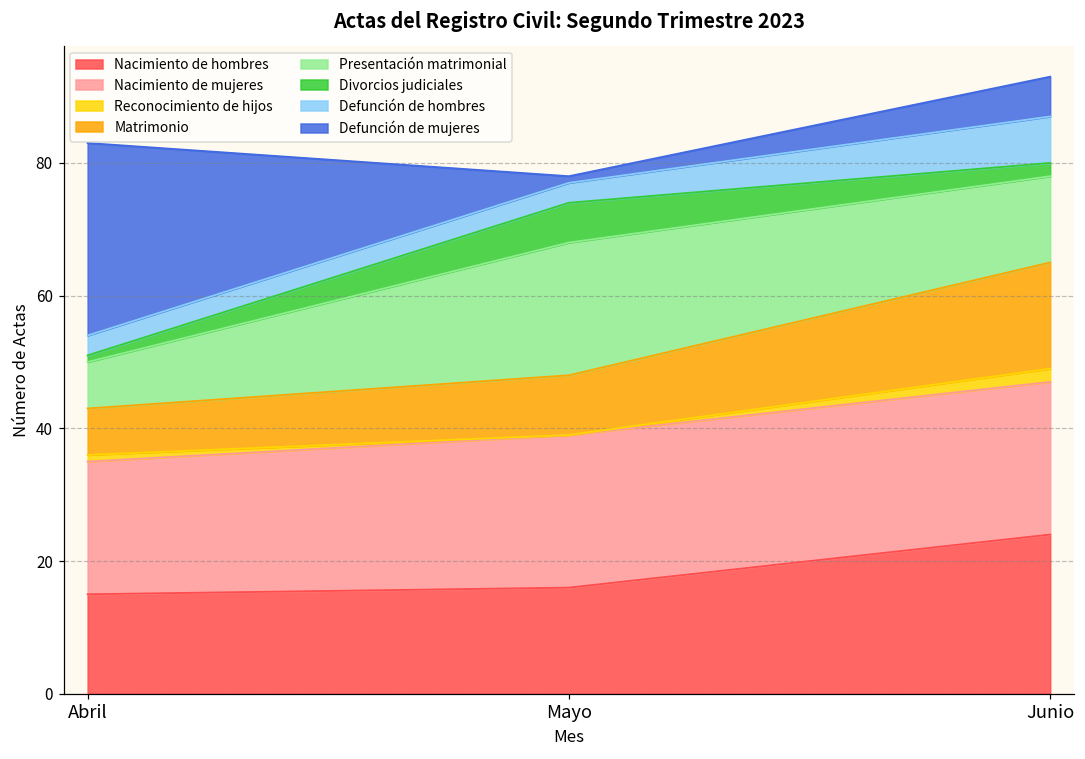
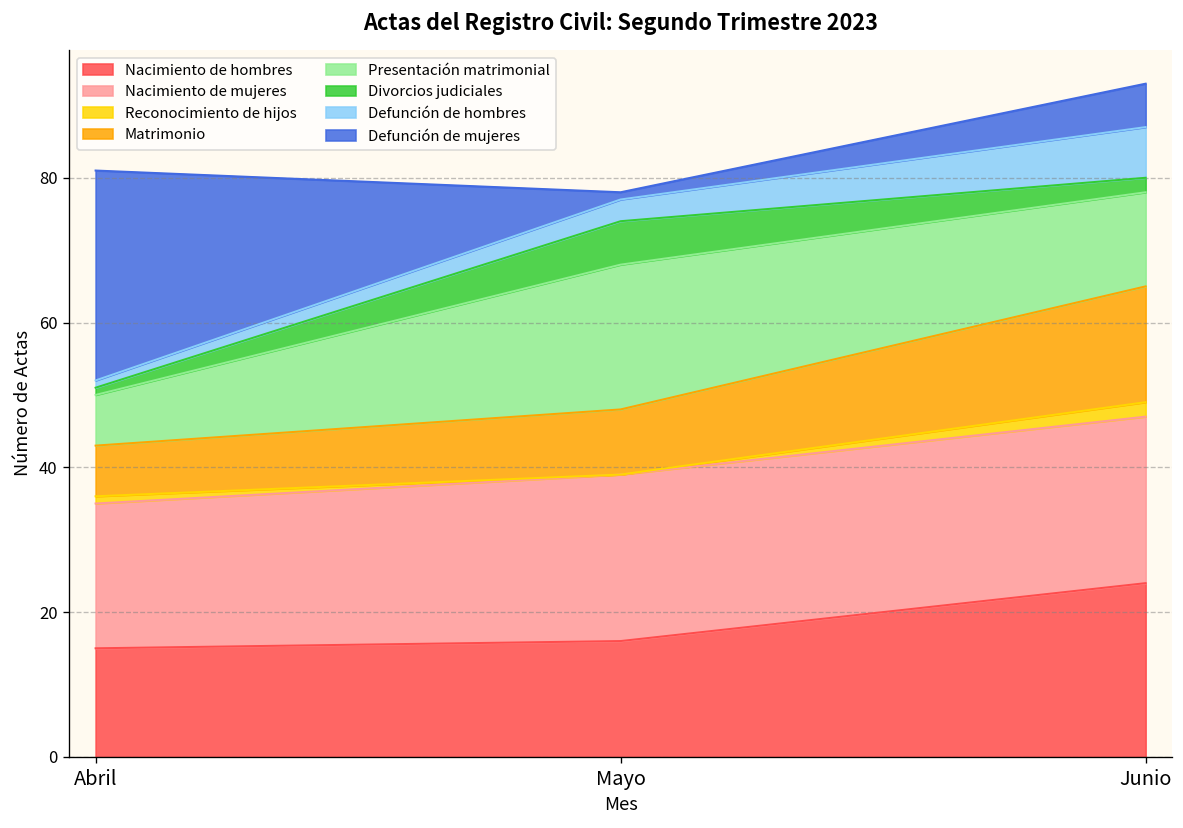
  {
    "Nacimiento de hombres": {
      "Abril": 15,
      "Mayo": 16,
      "Junio": 24
    },
    "Nacimiento de mujeres": {
      "Abril": 20,
      "Junio": 23
    },
    "Presentación matrimonial": {
      "Abril": 7,
      "Mayo": 20,
      "Junio": 13
    },
    "Divorcios judiciales": {
      "Abril": 1,
      "Mayo": 6,
      "Junio": 2
    },
    "Defunción de hombres": {
-     "Abril": 3,
+     "Abril": 1,
      "Mayo": 3,
      "Junio": 7
    },
    "Defunción de mujeres": {
      "Abril": 29,
      "Mayo": 1,
      "Junio": 6
    }
  }
